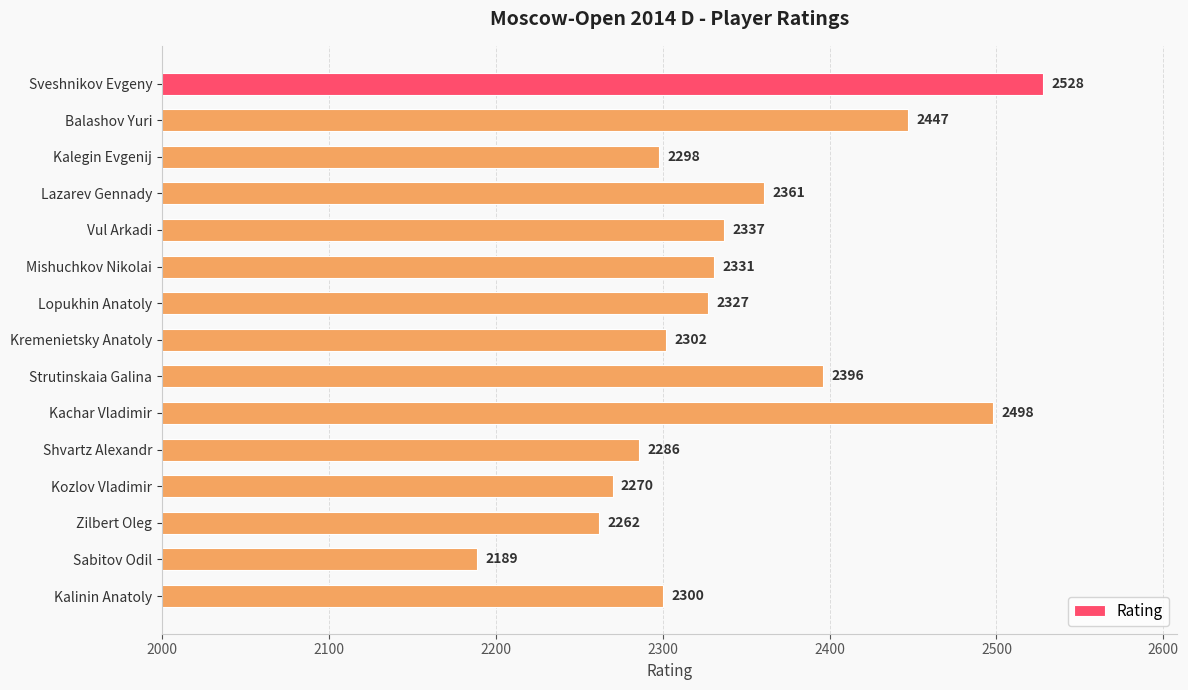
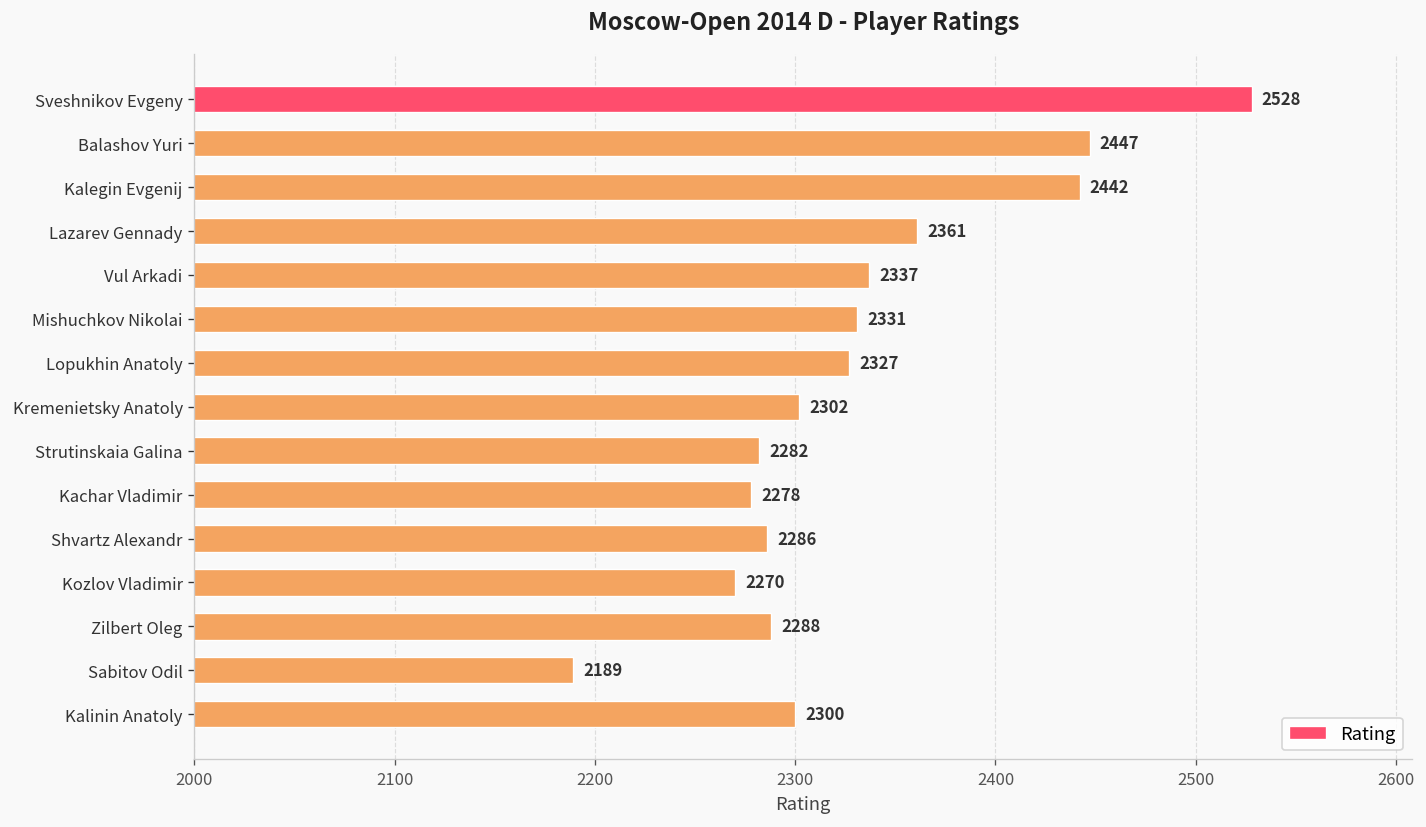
  {
    "Sveshnikov Evgeny": 2528,
    "Balashov Yuri": 2447,
-   "Kalegin Evgenij": 2298,
+   "Kalegin Evgenij": 2442,
    "Lazarev Gennady": 2361,
    "Vul Arkadi": 2337,
    "Mishuchkov Nikolai": 2331,
    "Lopukhin Anatoly": 2327,
    "Kremenietsky Anatoly": 2302,
-   "Strutinskaia Galina": 2396,
-   "Kachar Vladimir": 2498,
+   "Strutinskaia Galina": 2282,
+   "Kachar Vladimir": 2278,
    "Shvartz Alexandr": 2286,
    "Kozlov Vladimir": 2270,
-   "Zilbert Oleg": 2262,
+   "Zilbert Oleg": 2288,
    "Sabitov Odil": 2189,
    "Kalinin Anatoly": 2300
  }
